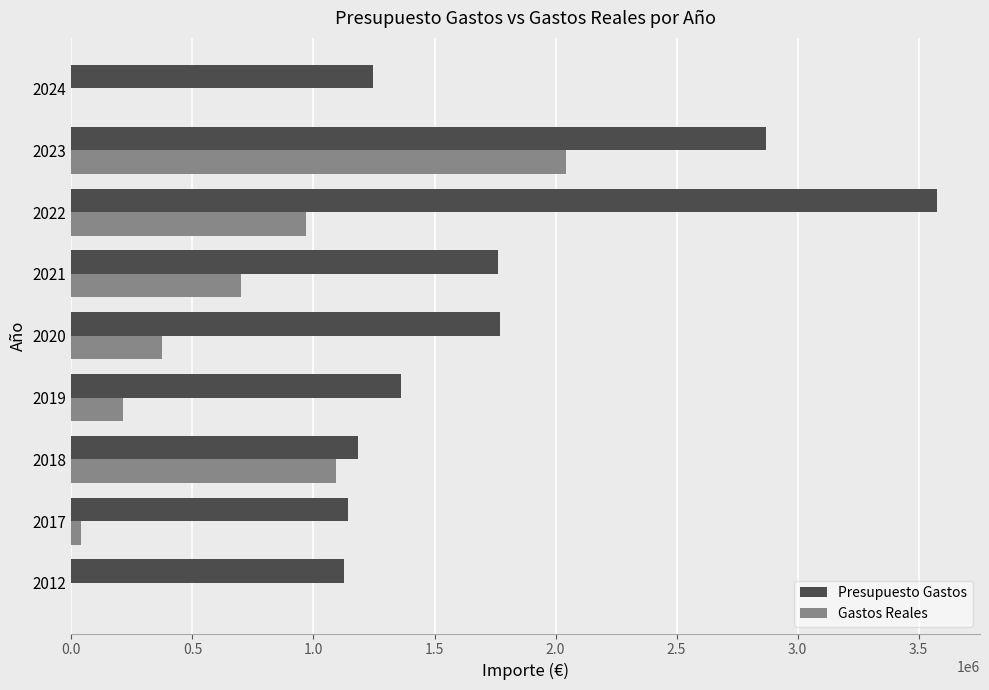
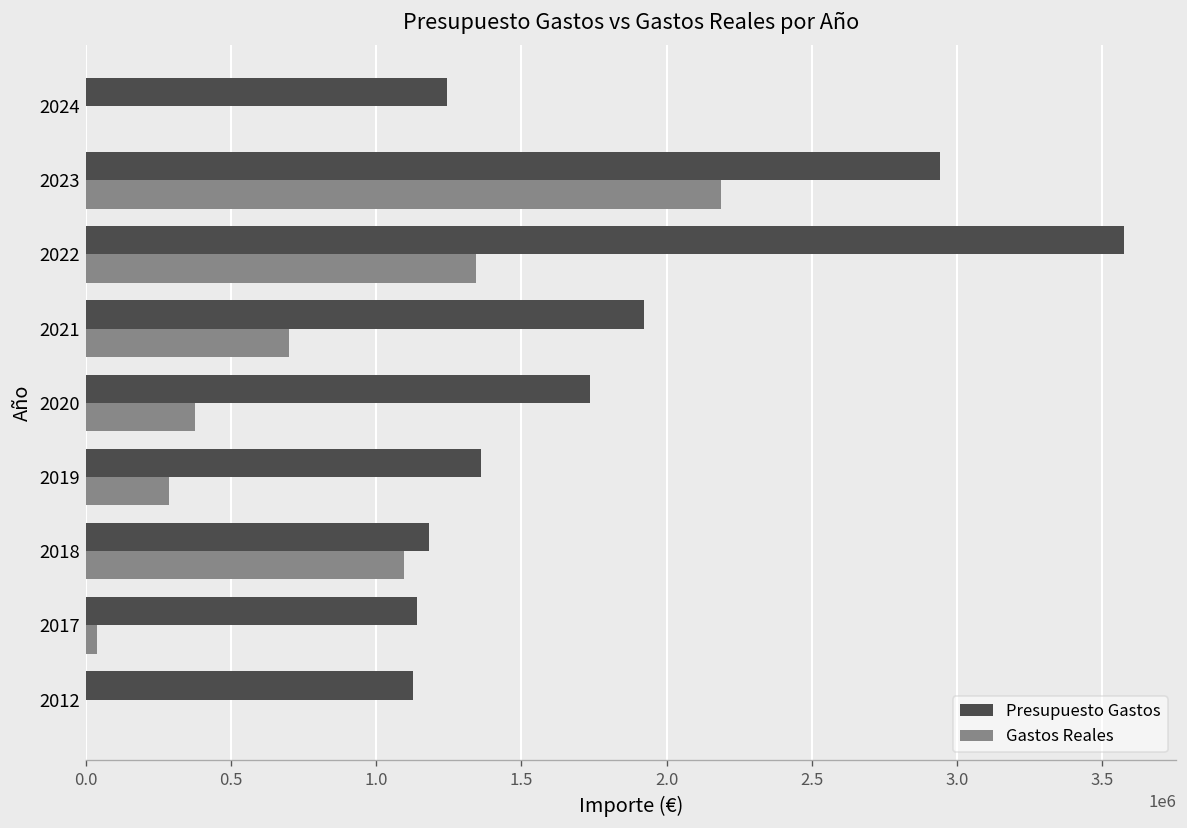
  {
    "Presupuesto Gastos": {
      "2024": 1240000,
-     "2023": 2870000,
+     "2023": 2940000,
      "2022": 3570000,
-     "2021": 1760000,
-     "2020": 1770000,
+     "2021": 1920000,
+     "2020": 1740000,
      "2019": 1360000,
      "2018": 1180000,
      "2017": 1140000,
      "2012": 1130000
    },
    "Gastos Reales": {
      "2024": 0,
-     "2023": 2040000,
-     "2022": 970000,
+     "2023": 2190000,
+     "2022": 1340000,
      "2021": 700000,
      "2020": 380000,
-     "2019": 210000,
+     "2019": 290000,
      "2018": 1090000,
      "2017": 40000,
      "2012": 0
    }
  }
